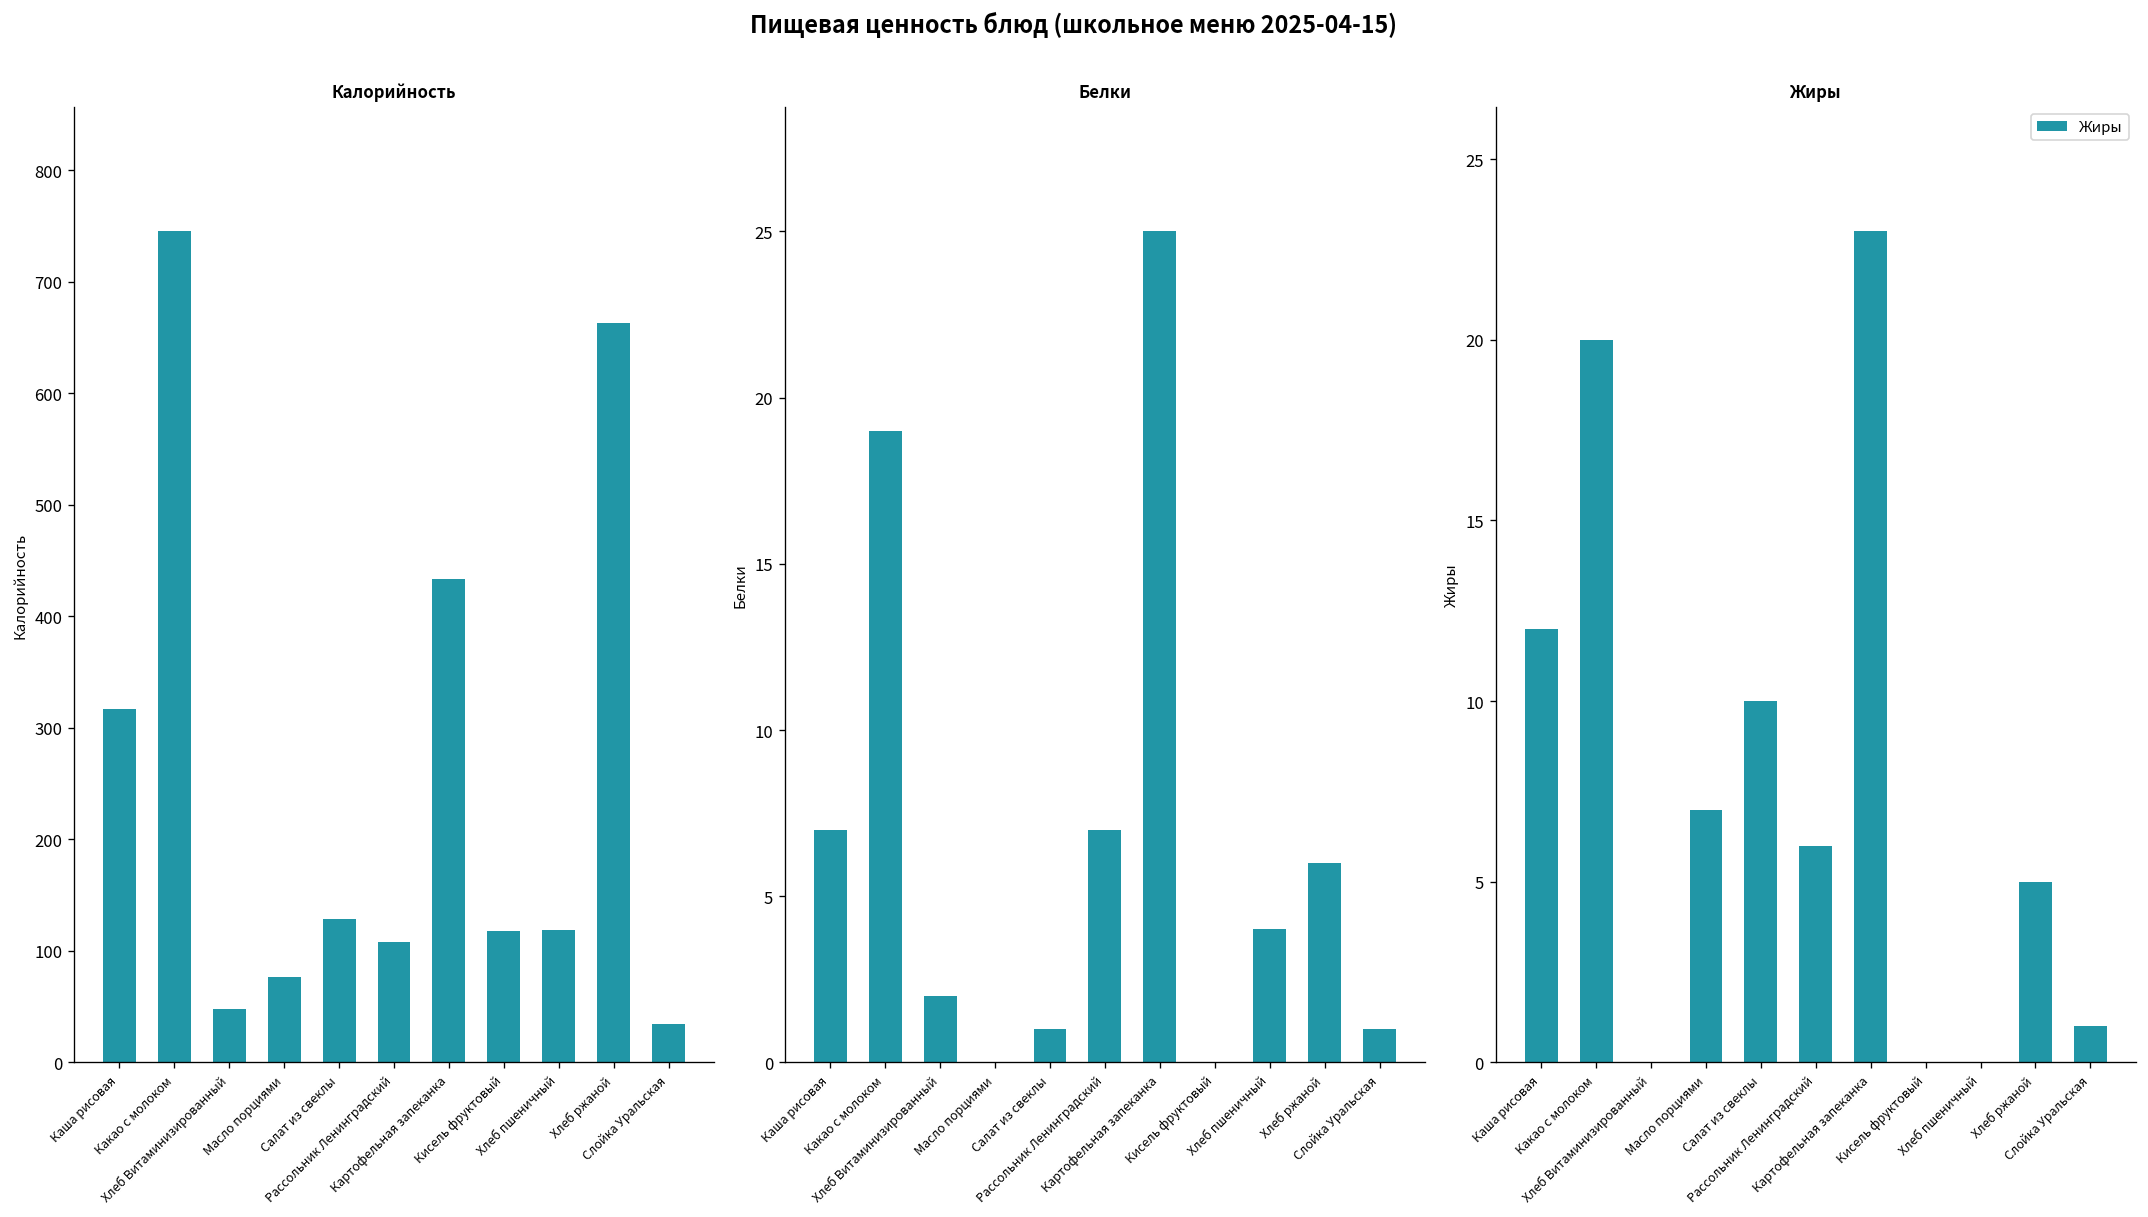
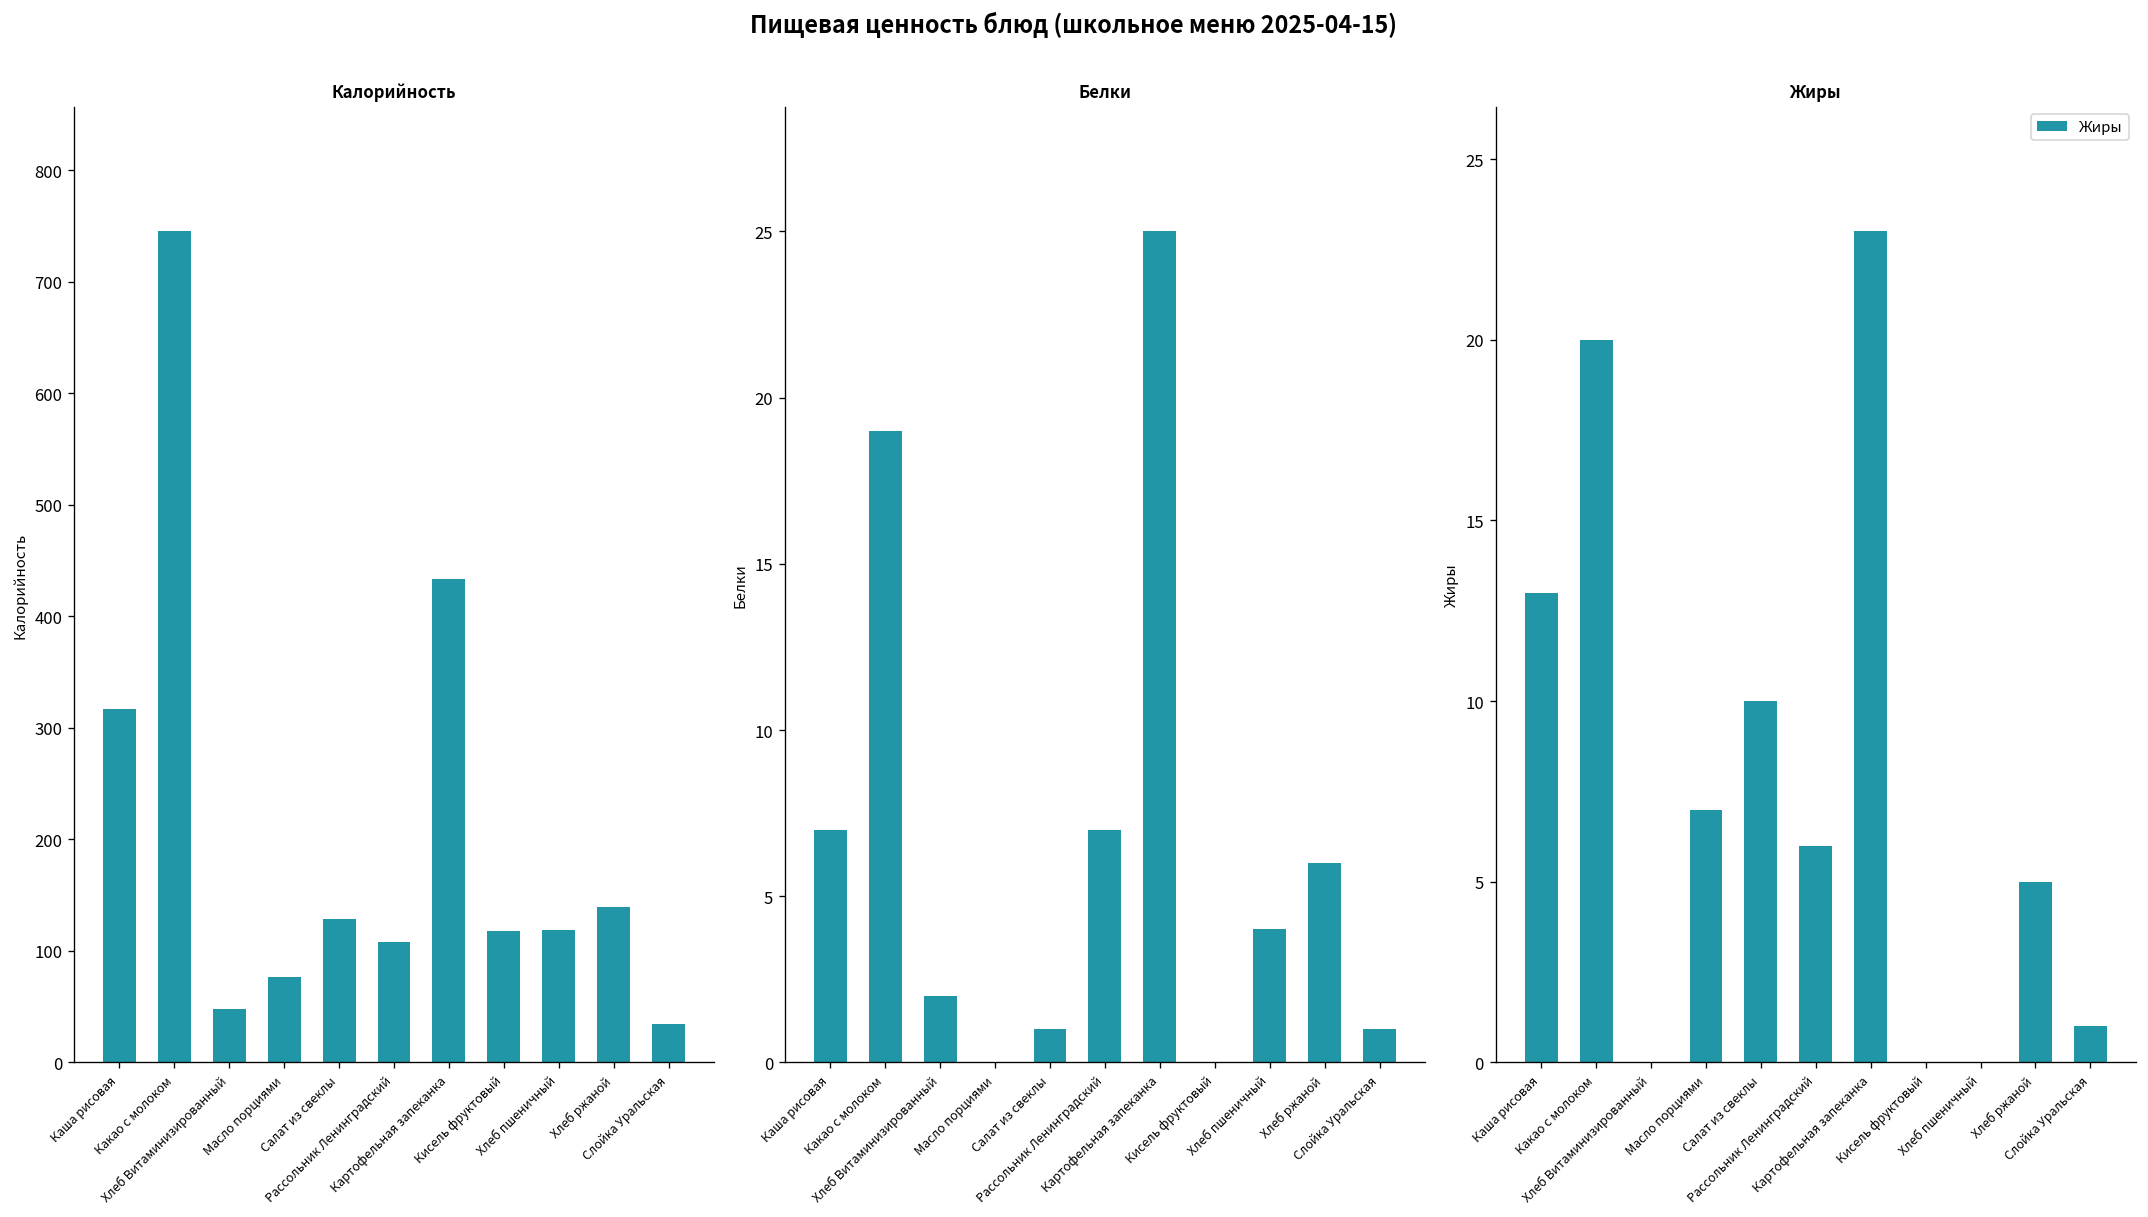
  {
    "Калорийность": {
      "Каша рисовая": 320,
      "Какао с молоком": 750,
      "Хлеб Витаминизированный": 50,
      "Масло порциями": 80,
      "Салат из свеклы": 130,
      "Рассольник Ленинградский": 110,
      "Картофельная запеканка": 430,
      "Кисель фруктовый": 120,
      "Хлеб пшеничный": 120,
-     "Хлеб ржаной": 660,
+     "Хлеб ржаной": 140,
      "Слойка Уральская": 30
    },
    "Белки": {
      "Каша рисовая": 7.0,
      "Какао с молоком": 19.0,
      "Хлеб Витаминизированный": 2.0,
      "Масло порциями": 0.0,
      "Салат из свеклы": 1.0,
      "Рассольник Ленинградский": 7.0,
      "Картофельная запеканка": 25.0,
      "Кисель фруктовый": 0.0,
      "Хлеб пшеничный": 4.0,
      "Хлеб ржаной": 6.0,
      "Слойка Уральская": 1.0
    },
    "Жиры": {
-     "Каша рисовая": 12,
+     "Каша рисовая": 13,
      "Какао с молоком": 20,
      "Хлеб Витаминизированный": 0,
      "Масло порциями": 7,
      "Салат из свеклы": 10,
      "Рассольник Ленинградский": 6,
      "Картофельная запеканка": 23,
      "Кисель фруктовый": 0,
      "Хлеб пшеничный": 0,
      "Хлеб ржаной": 5,
      "Слойка Уральская": 1
    }
  }
